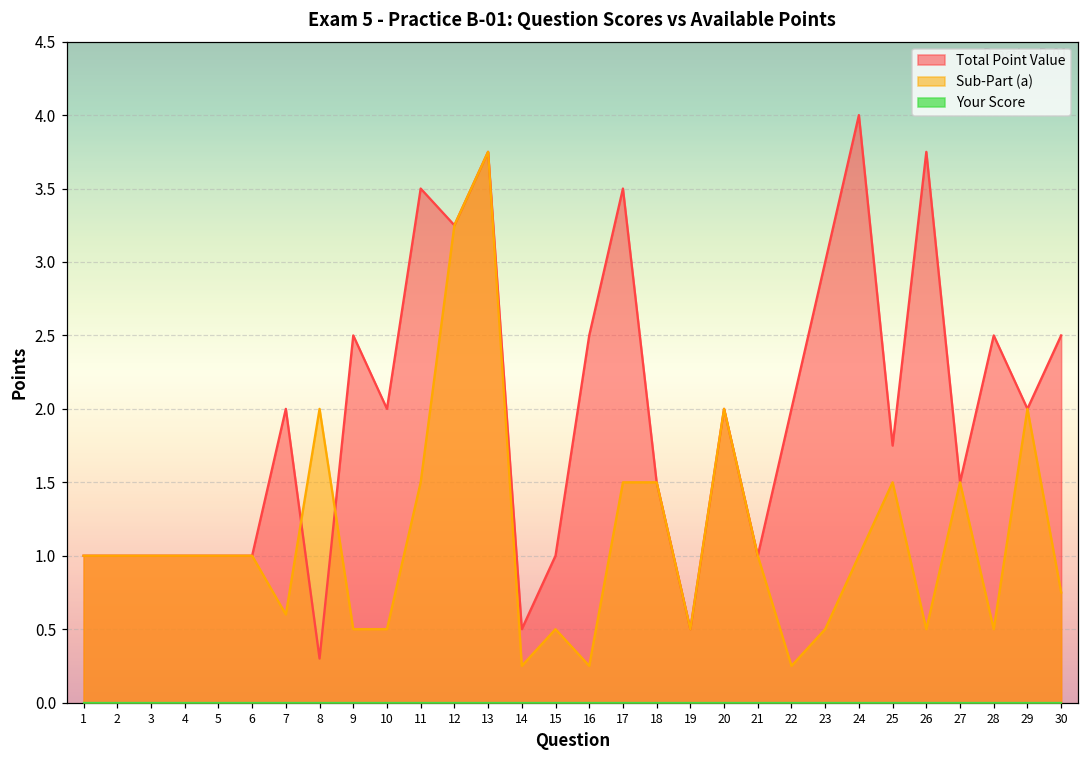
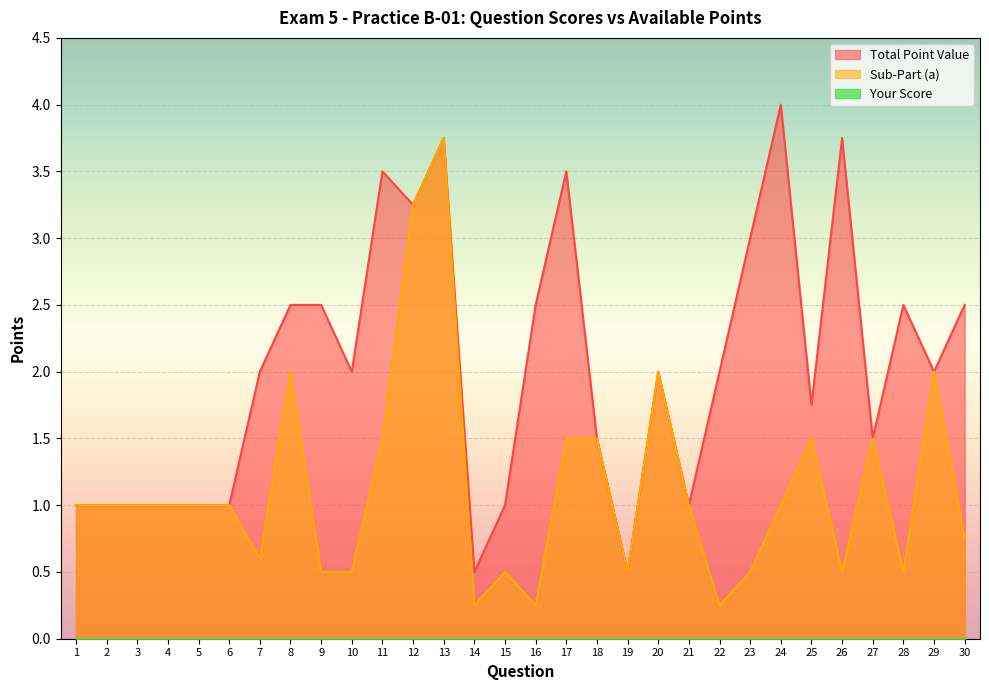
  {
    "Total Point Value": {
      "7": 2.0,
-     "8": 0.3,
+     "8": 2.5,
      "9": 2.5,
      "10": 2.0,
      "11": 3.5,
      "14": 0.5,
      "15": 1.0,
      "16": 2.5,
      "17": 3.5,
      "22": 2.0,
      "23": 3.0,
      "24": 4.0,
      "25": 1.75,
      "26": 3.75,
      "28": 2.5,
      "30": 2.5
    },
    "Sub-Part (a)": {
      "7": 0.6,
      "8": 2.0,
      "9": 0.5,
      "10": 0.5,
      "11": 1.5,
      "14": 0.25,
      "15": 0.5,
      "16": 0.25,
      "17": 1.5,
      "22": 0.25,
      "23": 0.5,
      "24": 1.0,
      "25": 1.5,
      "26": 0.5,
      "28": 0.5,
      "30": 0.75
    },
    "Your Score": {
      "1": 0.0,
      "2": 0.0,
      "3": 0.0,
      "4": 0.0,
      "5": 0.0,
      "6": 0.0,
      "7": 0.0,
      "8": 0.0,
      "9": 0.0,
      "10": 0.0,
      "11": 0.0,
      "12": 0.0,
      "13": 0.0,
      "14": 0.0,
      "15": 0.0,
      "16": 0.0,
      "17": 0.0,
      "18": 0.0,
      "19": 0.0,
      "20": 0.0,
      "21": 0.0,
      "22": 0.0,
      "23": 0.0,
      "24": 0.0,
      "25": 0.0,
      "26": 0.0,
      "27": 0.0,
      "28": 0.0,
      "29": 0.0,
      "30": 0.0
    }
  }
